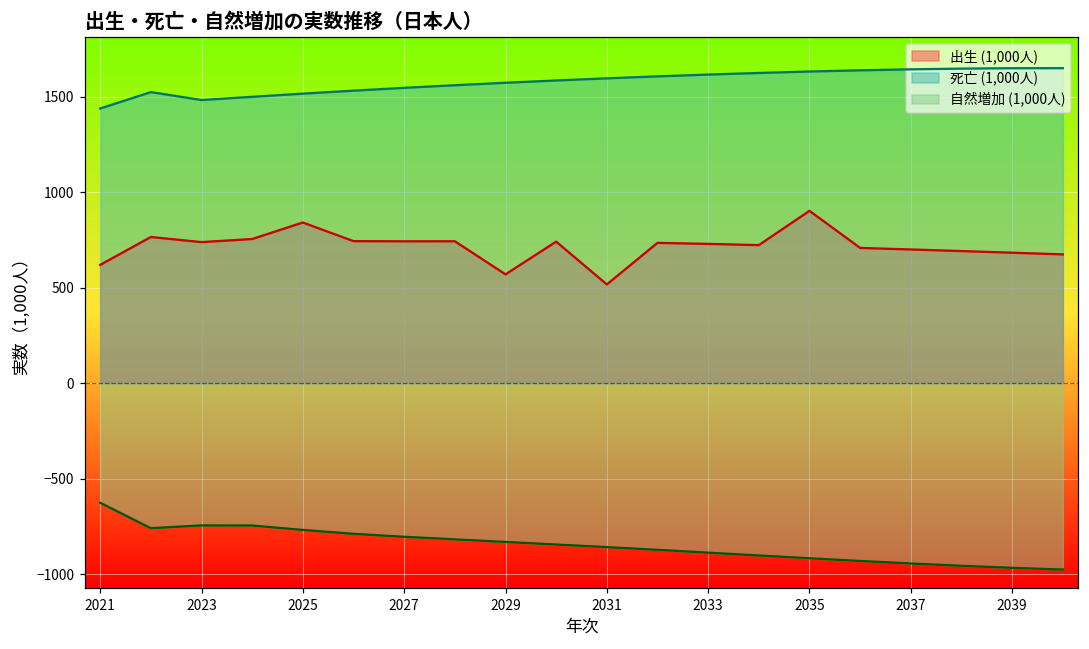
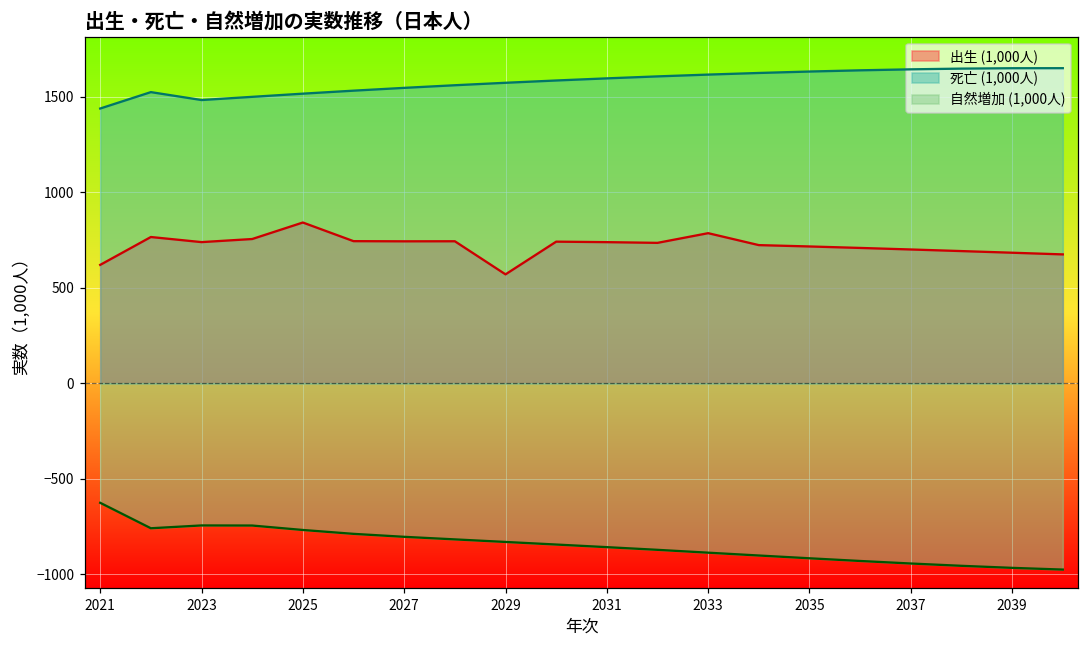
  {
    "出生 (1,000人)": {
      "2021": 620,
      "2023": 740,
      "2025": 840,
      "2027": 740,
      "2029": 570,
-     "2031": 520,
-     "2033": 730,
-     "2035": 900,
+     "2031": 740,
+     "2033": 790,
+     "2035": 720,
      "2037": 700,
      "2039": 680
    }
  }
